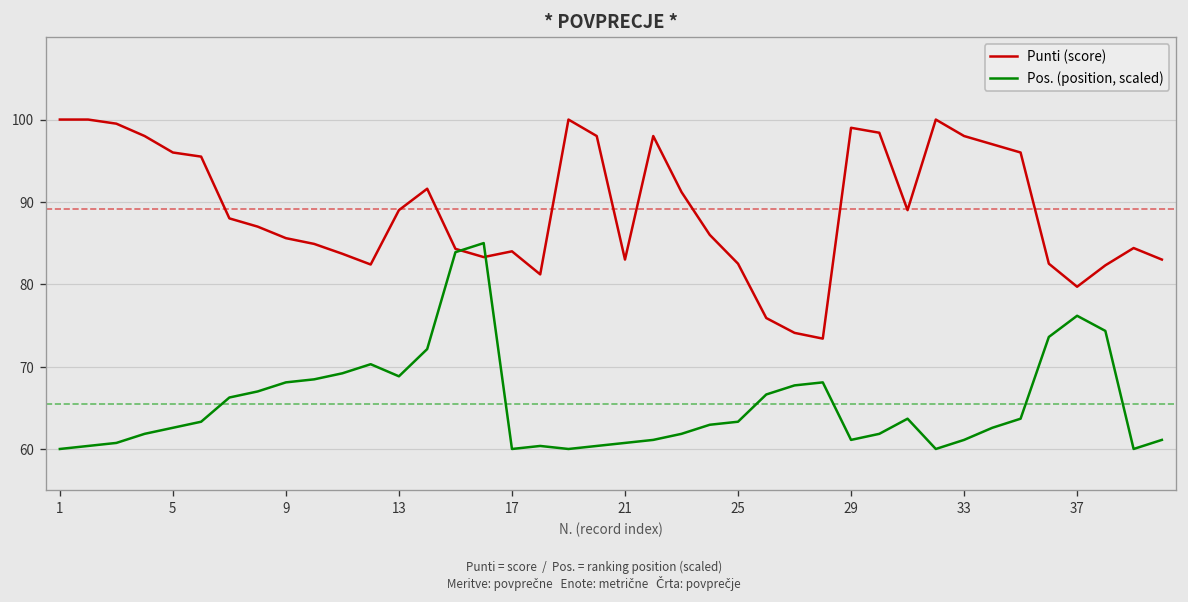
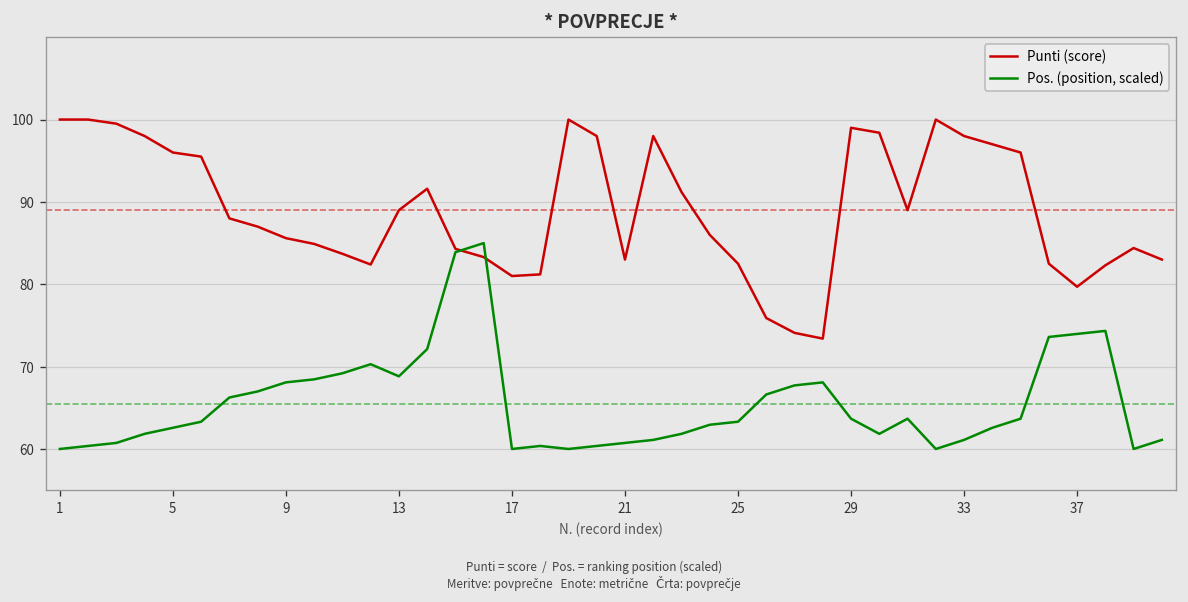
  {
    "Punti (score)": {
      "1": 100,
      "5": 96,
      "9": 86,
      "13": 89,
-     "17": 84,
+     "17": 81,
      "21": 83,
      "25": 83,
      "29": 99,
      "33": 98,
      "37": 80
    },
    "Pos. (position, scaled)": {
      "1": 60,
      "5": 63,
      "9": 68,
      "13": 69,
      "17": 60,
      "21": 61,
      "25": 63,
-     "29": 61,
+     "29": 64,
      "33": 61,
-     "37": 76
+     "37": 74
    }
  }
